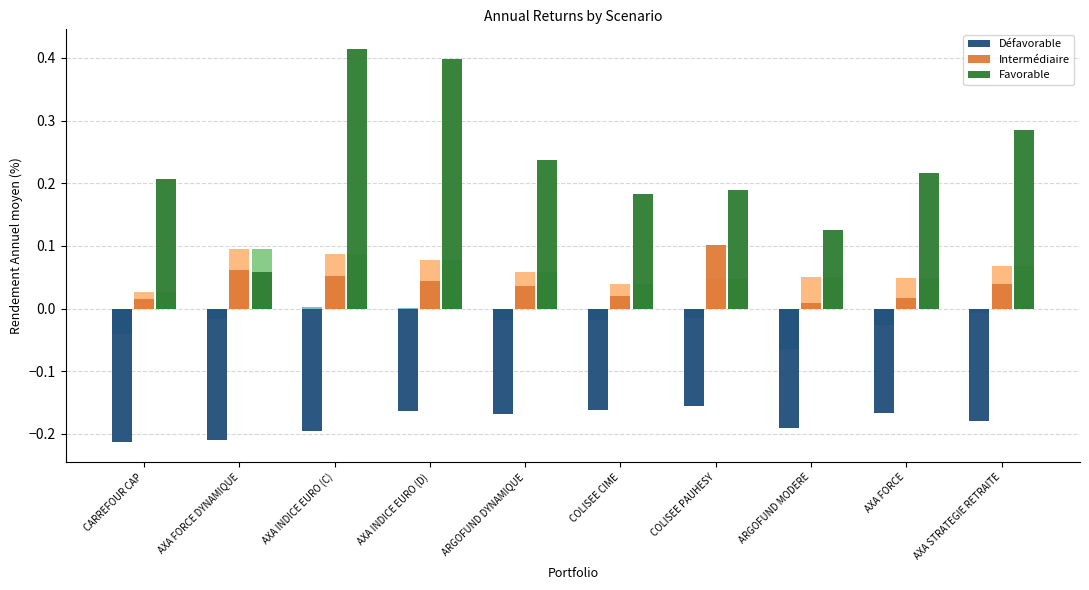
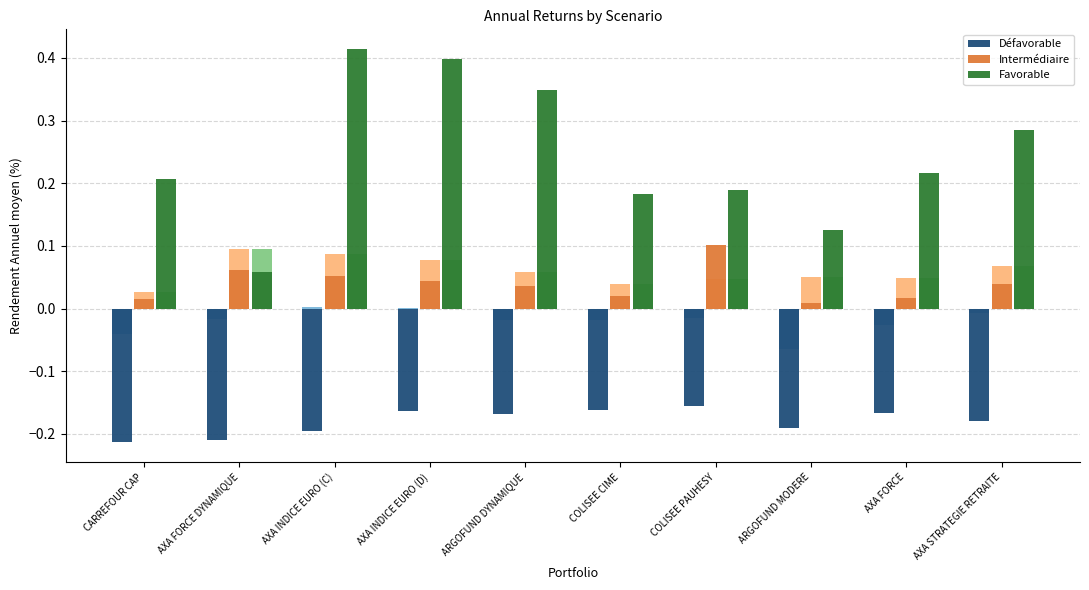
  {
    "Défavorable": {
      "CARREFOUR CAP": -0.21,
      "AXA FORCE DYNAMIQUE": -0.21,
      "AXA INDICE EURO (C)": -0.19,
      "AXA INDICE EURO (D)": -0.16,
      "ARGOFUND DYNAMIQUE": -0.17,
      "COLISEE CIME": -0.16,
      "COLISEE PAUHESY": -0.16,
      "ARGOFUND MODERE": -0.19,
      "AXA FORCE": -0.17,
      "AXA STRATEGIE RETRAITE": -0.18
    },
    "Intermédiaire": {
      "COLISEE PAUHESY": 0.10
    },
    "Favorable": {
      "CARREFOUR CAP": 0.21,
      "AXA INDICE EURO (C)": 0.41,
      "AXA INDICE EURO (D)": 0.40,
-     "ARGOFUND DYNAMIQUE": 0.24,
+     "ARGOFUND DYNAMIQUE": 0.35,
      "COLISEE CIME": 0.18,
      "COLISEE PAUHESY": 0.19,
      "ARGOFUND MODERE": 0.13,
      "AXA FORCE": 0.22,
      "AXA STRATEGIE RETRAITE": 0.28
    }
  }
